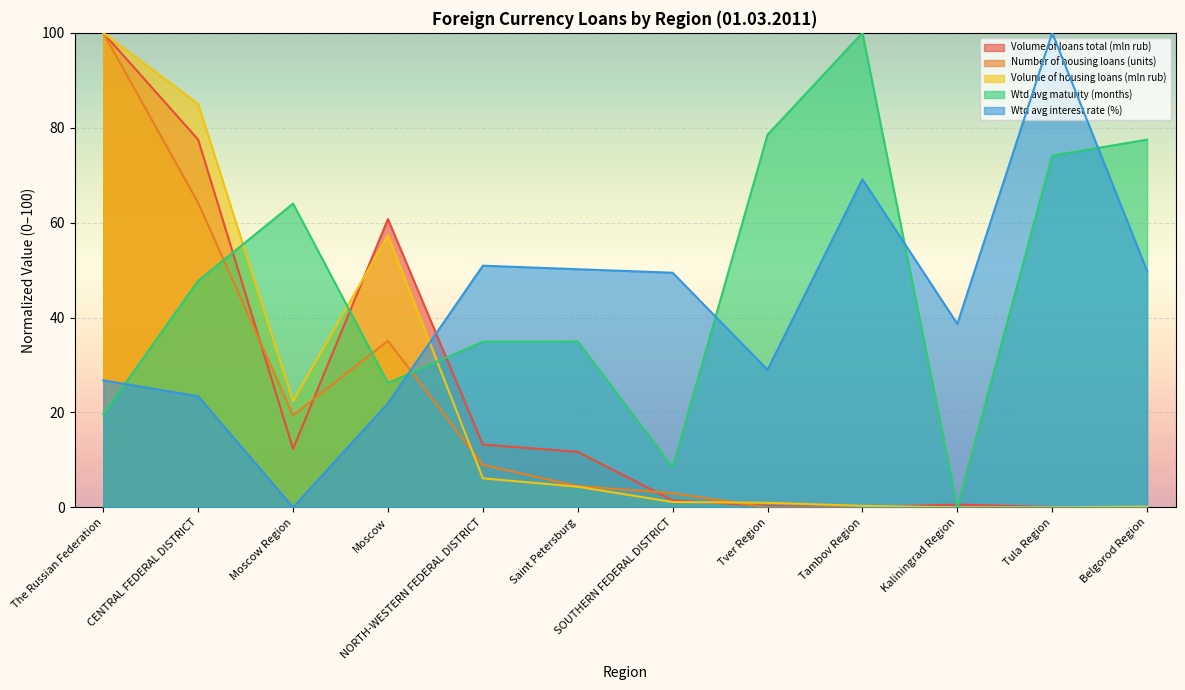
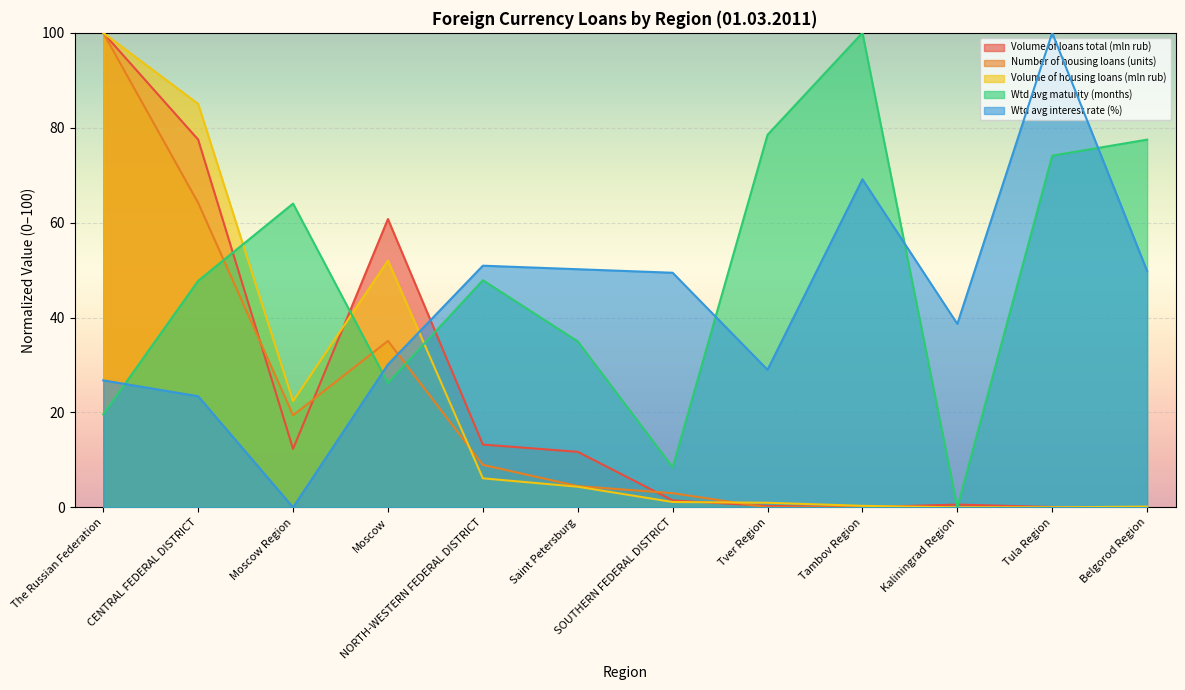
  {
    "Volume of housing loans (mln rub)": {
      "CENTRAL FEDERAL DISTRICT": 85,
      "Moscow Region": 22,
-     "Moscow": 57,
+     "Moscow": 52,
      "NORTH-WESTERN FEDERAL DISTRICT": 6,
      "Tver Region": 1
    },
    "Wtd avg maturity (months)": {
      "The Russian Federation": 20,
      "CENTRAL FEDERAL DISTRICT": 48,
      "Moscow Region": 64,
      "Moscow": 26,
-     "NORTH-WESTERN FEDERAL DISTRICT": 35,
+     "NORTH-WESTERN FEDERAL DISTRICT": 48,
      "Saint Petersburg": 35,
      "SOUTHERN FEDERAL DISTRICT": 8,
      "Tver Region": 79,
      "Tambov Region": 100,
      "Tula Region": 74,
      "Belgorod Region": 77
    },
    "Wtd avg interest rate (%)": {
      "The Russian Federation": 27,
      "CENTRAL FEDERAL DISTRICT": 23,
      "Moscow Region": 0,
-     "Moscow": 22,
+     "Moscow": 30,
      "NORTH-WESTERN FEDERAL DISTRICT": 51,
      "Saint Petersburg": 50,
      "SOUTHERN FEDERAL DISTRICT": 49,
      "Tver Region": 29,
      "Tambov Region": 69,
      "Kaliningrad Region": 39,
      "Tula Region": 100,
      "Belgorod Region": 50
    }
  }
